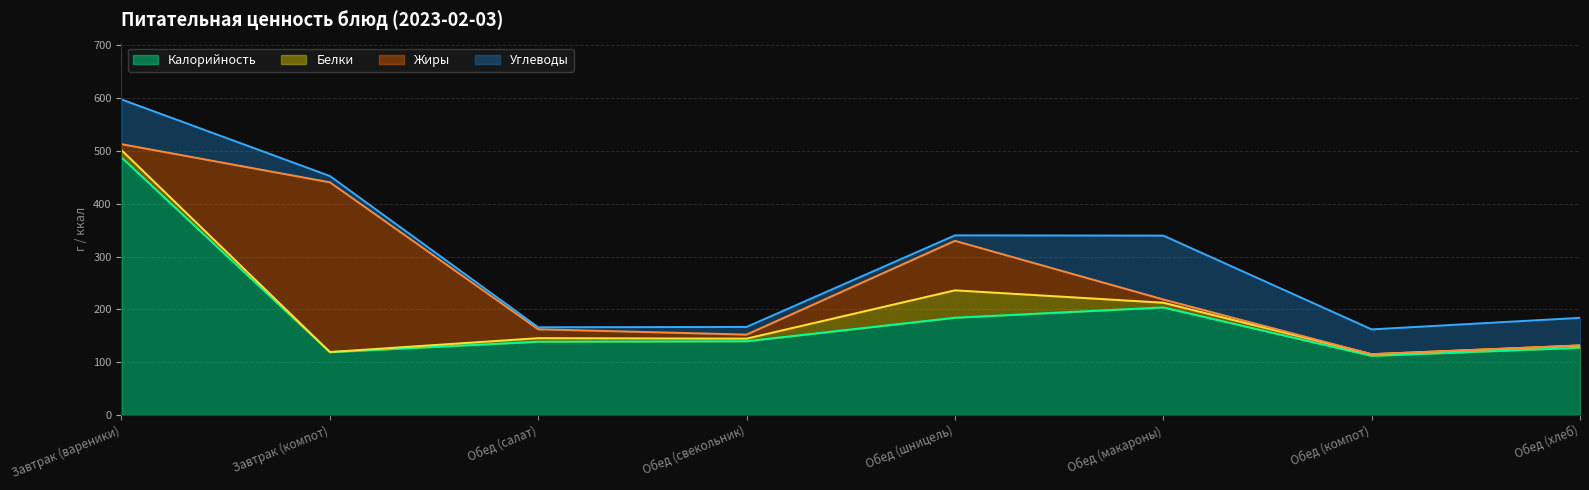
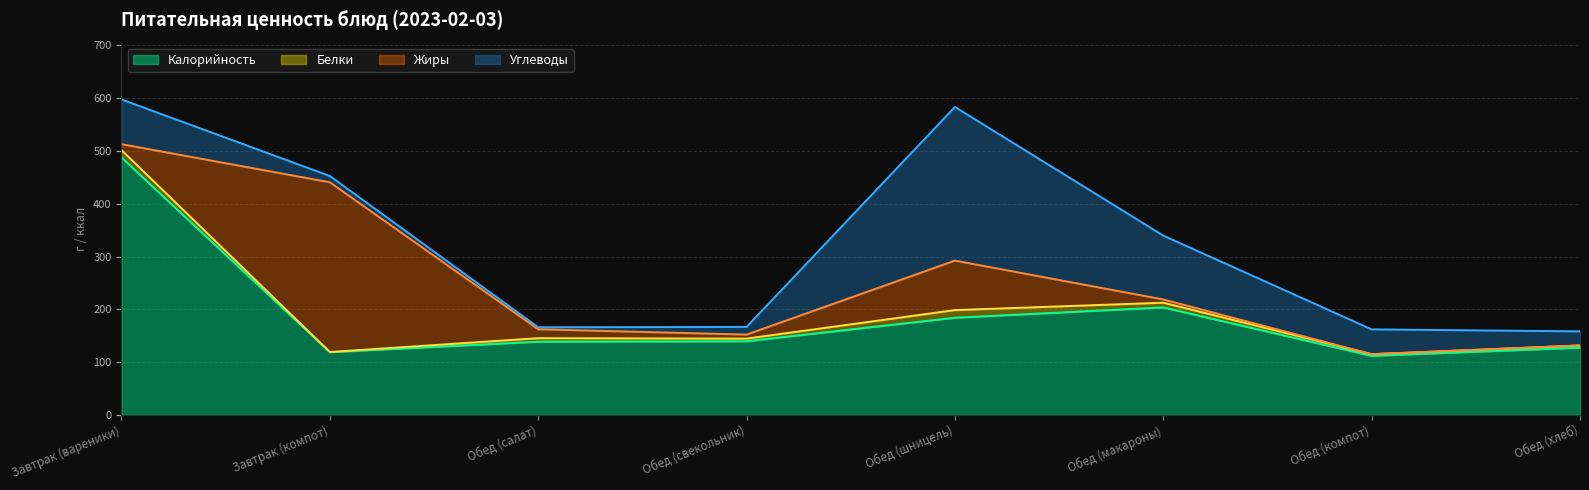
  {
    "Калорийность": {
      "Завтрак (вареники)": 490,
      "Обед (салат)": 140,
      "Обед (свекольник)": 140,
      "Обед (шницель)": 180,
      "Обед (макароны)": 200
    },
    "Белки": {
      "Завтрак (вареники)": 10,
      "Обед (салат)": 10,
      "Обед (свекольник)": 0,
-     "Обед (шницель)": 50,
+     "Обед (шницель)": 10,
      "Обед (макароны)": 10
    },
    "Жиры": {
      "Завтрак (вареники)": 10,
      "Завтрак (компот)": 320,
      "Обед (свекольник)": 10,
      "Обед (шницель)": 90,
      "Обед (макароны)": 10
    },
    "Углеводы": {
      "Завтрак (вареники)": 80,
      "Завтрак (компот)": 10,
      "Обед (свекольник)": 10,
-     "Обед (шницель)": 10,
+     "Обед (шницель)": 290,
      "Обед (макароны)": 120,
      "Обед (компот)": 50,
-     "Обед (хлеб)": 50
+     "Обед (хлеб)": 30
    }
  }
